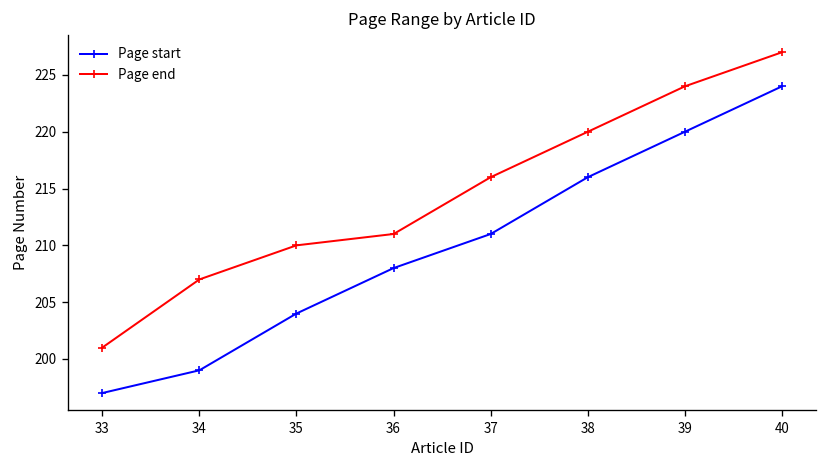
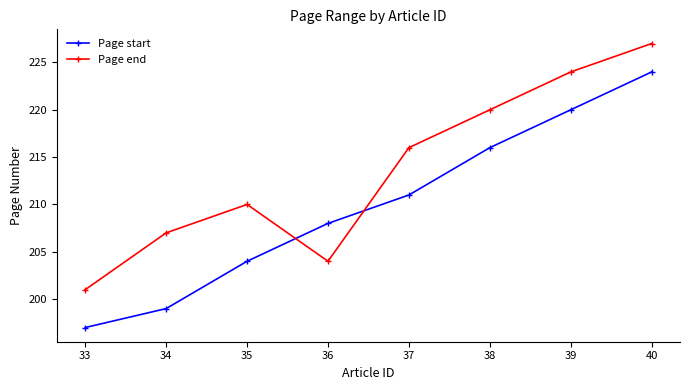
  {
    "Page start": {
      "33": 197,
      "34": 199,
      "35": 204,
      "36": 208,
      "37": 211,
      "38": 216,
      "39": 220,
      "40": 224
    },
    "Page end": {
      "33": 201,
      "34": 207,
      "35": 210,
-     "36": 211,
+     "36": 204,
      "37": 216,
      "38": 220,
      "39": 224,
      "40": 227
    }
  }
